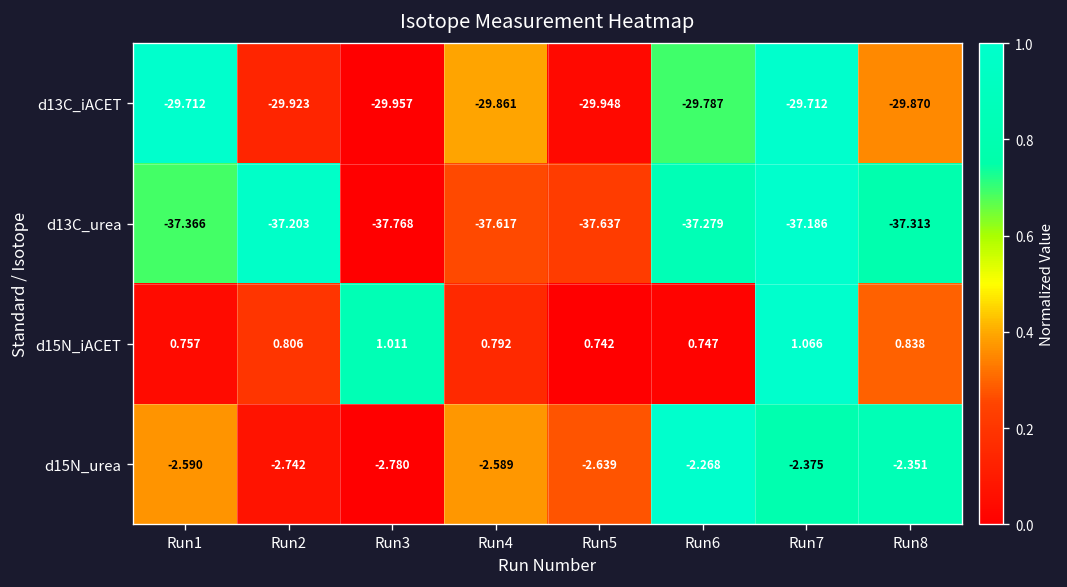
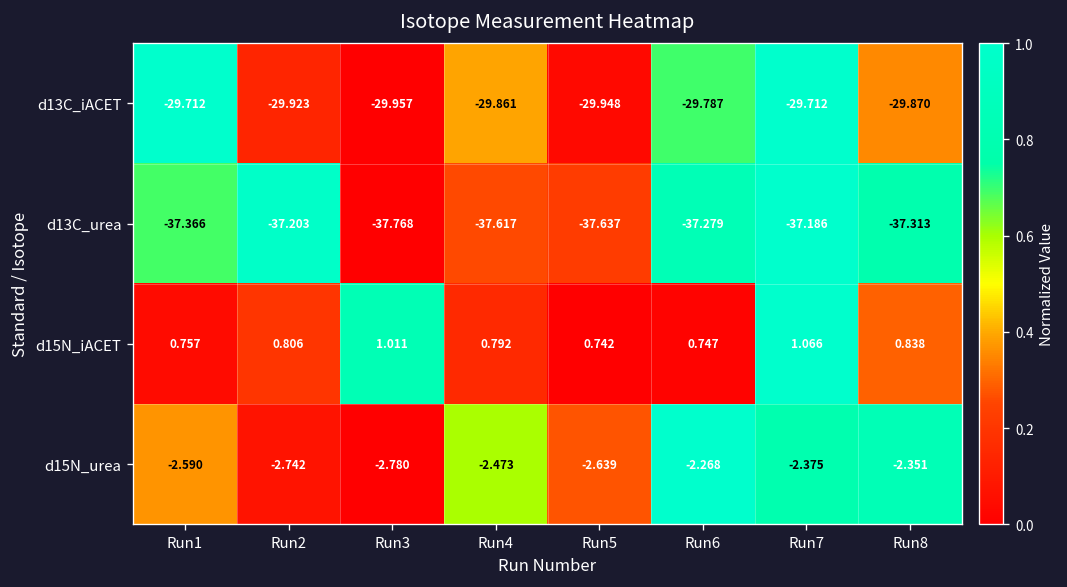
  {
    "d13C_iACET": {
      "Run1": -29.712,
      "Run2": -29.923,
      "Run3": -29.957,
      "Run4": -29.861,
      "Run5": -29.948,
      "Run6": -29.787,
      "Run7": -29.712,
      "Run8": -29.870
    },
    "d13C_urea": {
      "Run1": -37.366,
      "Run2": -37.203,
      "Run3": -37.768,
      "Run4": -37.617,
      "Run5": -37.637,
      "Run6": -37.279,
      "Run7": -37.186,
      "Run8": -37.313
    },
    "d15N_iACET": {
      "Run1": 0.757,
      "Run2": 0.806,
      "Run3": 1.011,
      "Run4": 0.792,
      "Run5": 0.742,
      "Run6": 0.747,
      "Run7": 1.066,
      "Run8": 0.838
    },
    "d15N_urea": {
      "Run1": -2.590,
      "Run2": -2.742,
      "Run3": -2.780,
-     "Run4": -2.589,
+     "Run4": -2.473,
      "Run5": -2.639,
      "Run6": -2.268,
      "Run7": -2.375,
      "Run8": -2.351
    }
  }
